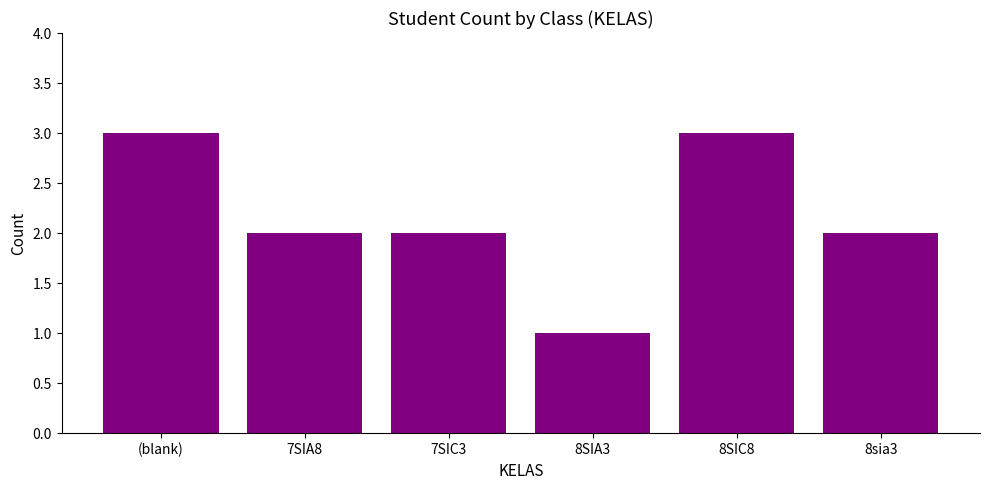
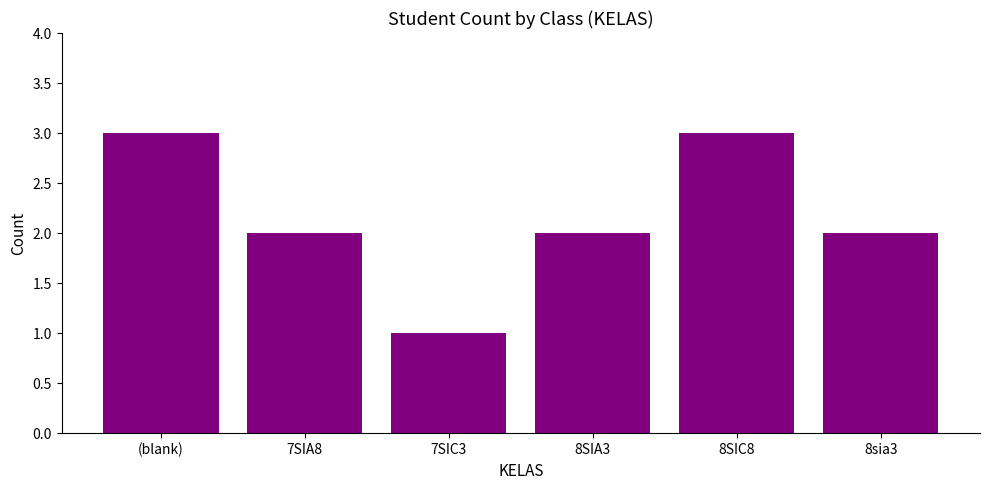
  {
    "(blank)": 3,
    "7SIA8": 2,
-   "7SIC3": 2,
-   "8SIA3": 1,
+   "7SIC3": 1,
+   "8SIA3": 2,
    "8SIC8": 3,
    "8sia3": 2
  }
